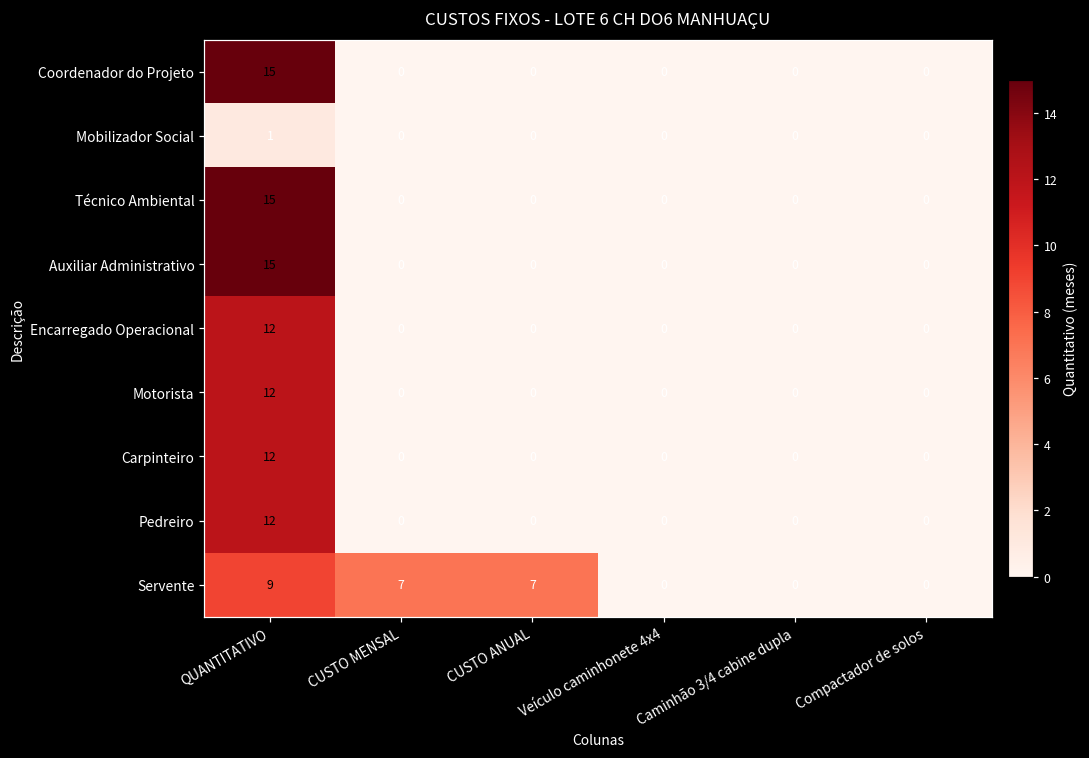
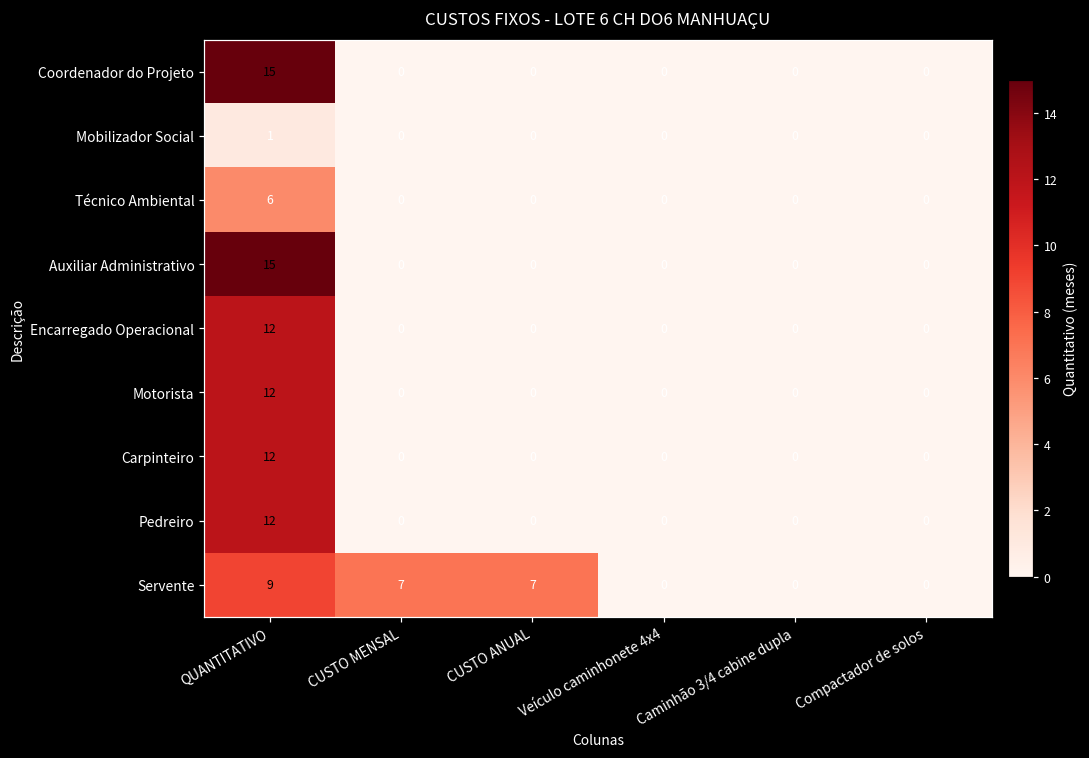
  {
    "Coordenador do Projeto": {
      "QUANTITATIVO": 15
    },
    "Técnico Ambiental": {
-     "QUANTITATIVO": 15
+     "QUANTITATIVO": 6
    },
    "Auxiliar Administrativo": {
      "QUANTITATIVO": 15
    },
    "Encarregado Operacional": {
      "QUANTITATIVO": 12
    },
    "Motorista": {
      "QUANTITATIVO": 12
    },
    "Carpinteiro": {
      "QUANTITATIVO": 12
    },
    "Pedreiro": {
      "QUANTITATIVO": 12
    },
    "Servente": {
      "QUANTITATIVO": 9,
      "CUSTO MENSAL": 7,
      "CUSTO ANUAL": 7
    }
  }
